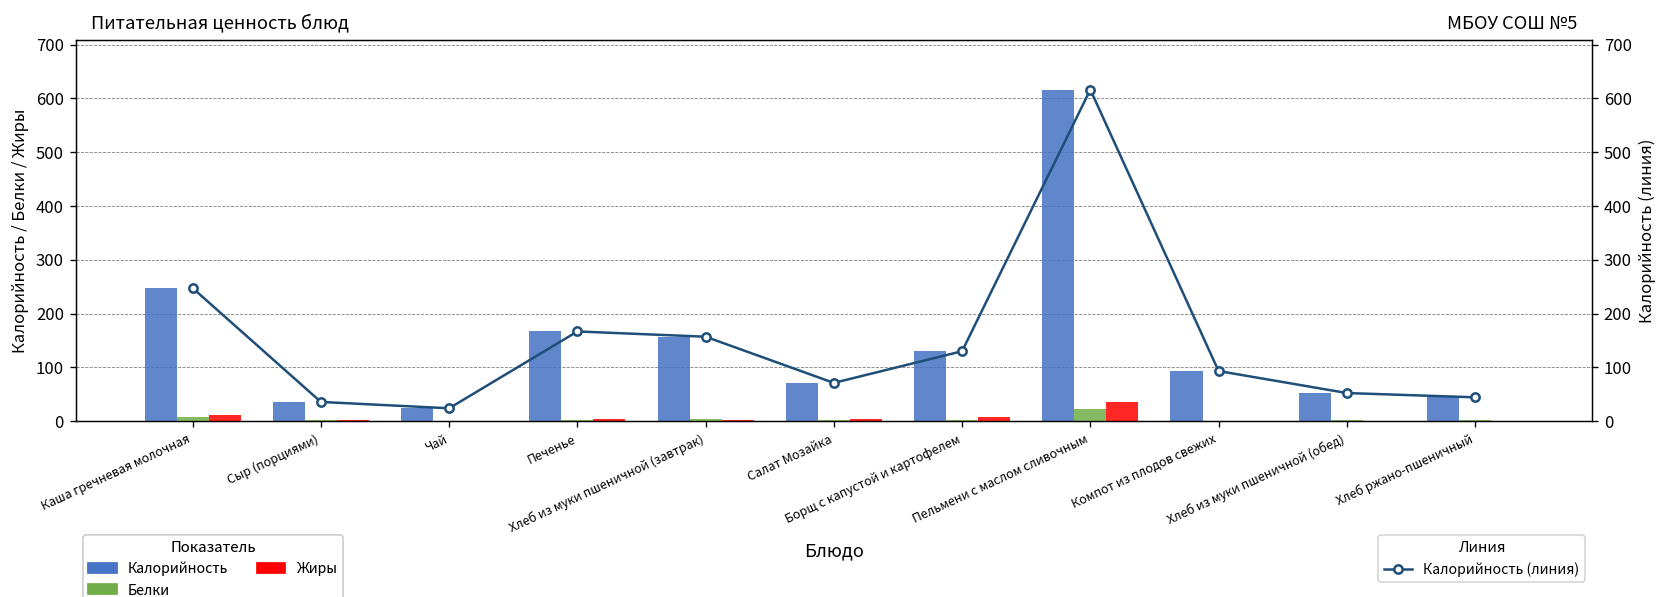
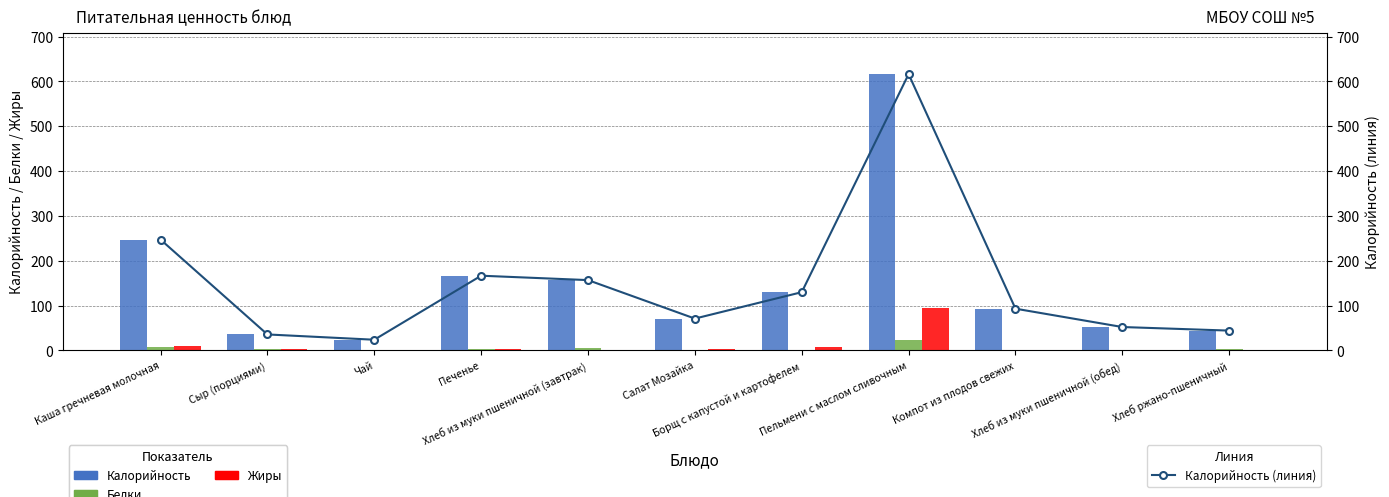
  {
    "Калорийность": {
      "Каша гречневая молочная": 250,
      "Сыр (порциями)": 40,
      "Чай": 20,
      "Печенье": 170,
      "Хлеб из муки пшеничной (завтрак)": 160,
      "Салат Мозайка": 70,
      "Борщ с капустой и картофелем": 130,
      "Пельмени с маслом сливочным": 620,
      "Компот из плодов свежих": 90,
      "Хлеб из муки пшеничной (обед)": 50,
      "Хлеб ржано-пшеничный": 40
    },
    "Белки": {
      "Каша гречневая молочная": 10,
      "Чай": 0,
      "Пельмени с маслом сливочным": 20
    },
    "Жиры": {
      "Каша гречневая молочная": 10,
      "Чай": 0,
      "Борщ с капустой и картофелем": 10,
-     "Пельмени с маслом сливочным": 40
+     "Пельмени с маслом сливочным": 100
    },
    "Калорийность (линия)": {
      "Каша гречневая молочная": 250,
      "Сыр (порциями)": 40,
      "Чай": 20,
      "Печенье": 170,
      "Хлеб из муки пшеничной (завтрак)": 160,
      "Салат Мозайка": 70,
      "Борщ с капустой и картофелем": 130,
      "Пельмени с маслом сливочным": 620,
      "Компот из плодов свежих": 90,
      "Хлеб из муки пшеничной (обед)": 50,
      "Хлеб ржано-пшеничный": 40
    }
  }
